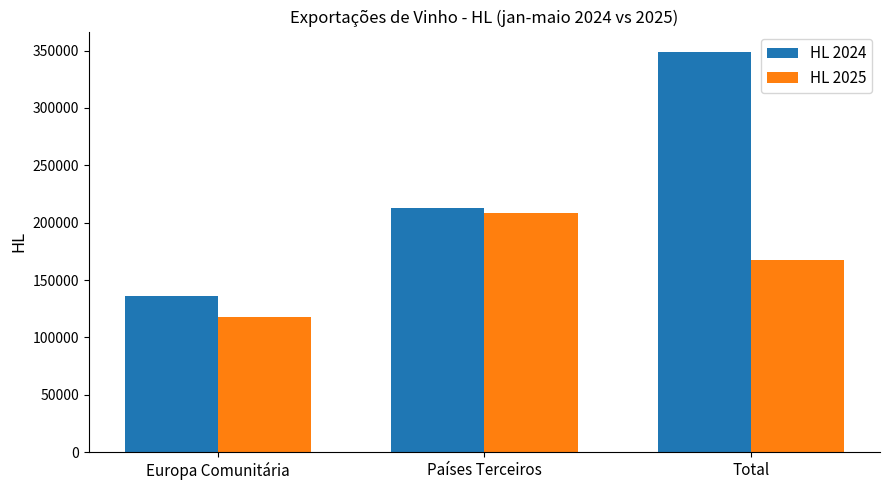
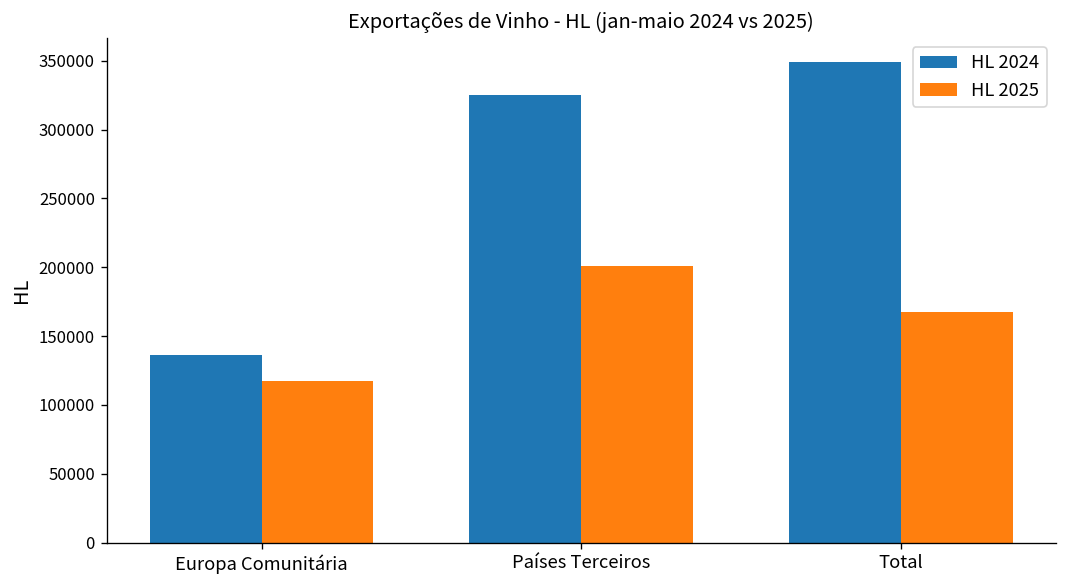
  {
    "HL 2024": {
      "Europa Comunitária": 136000,
-     "Países Terceiros": 213000,
+     "Países Terceiros": 325000,
      "Total": 349000
    },
    "HL 2025": {
      "Europa Comunitária": 118000,
-     "Países Terceiros": 209000,
+     "Países Terceiros": 201000,
      "Total": 168000
    }
  }
